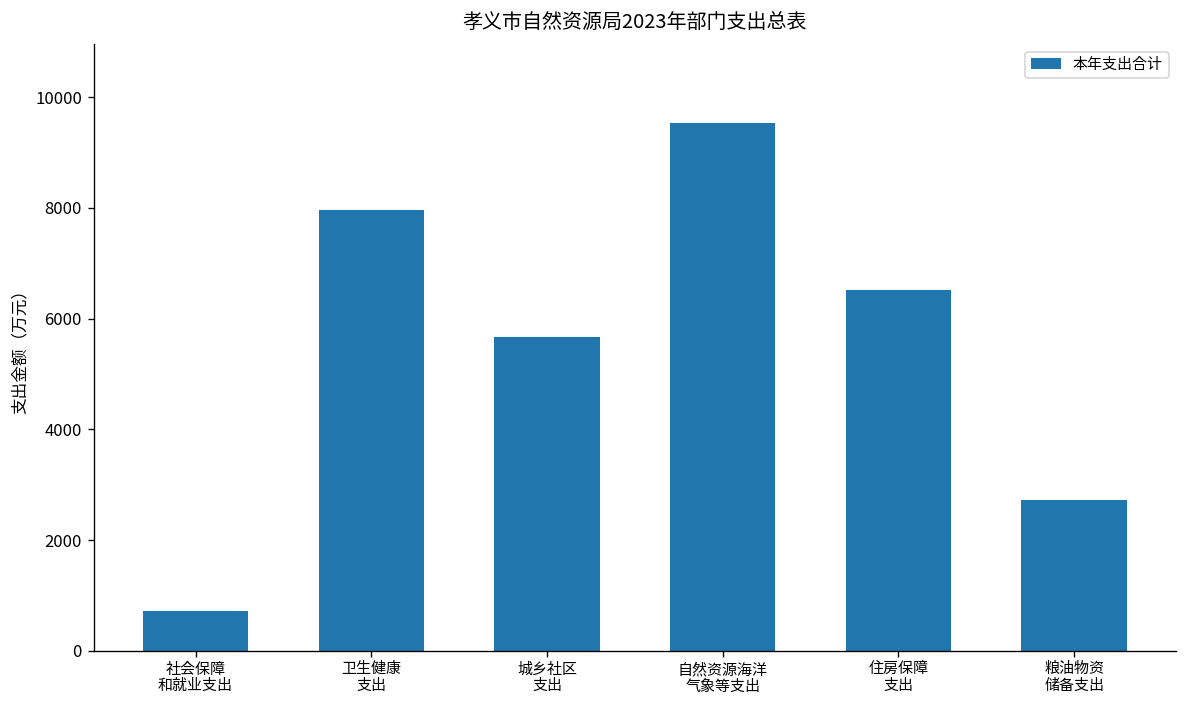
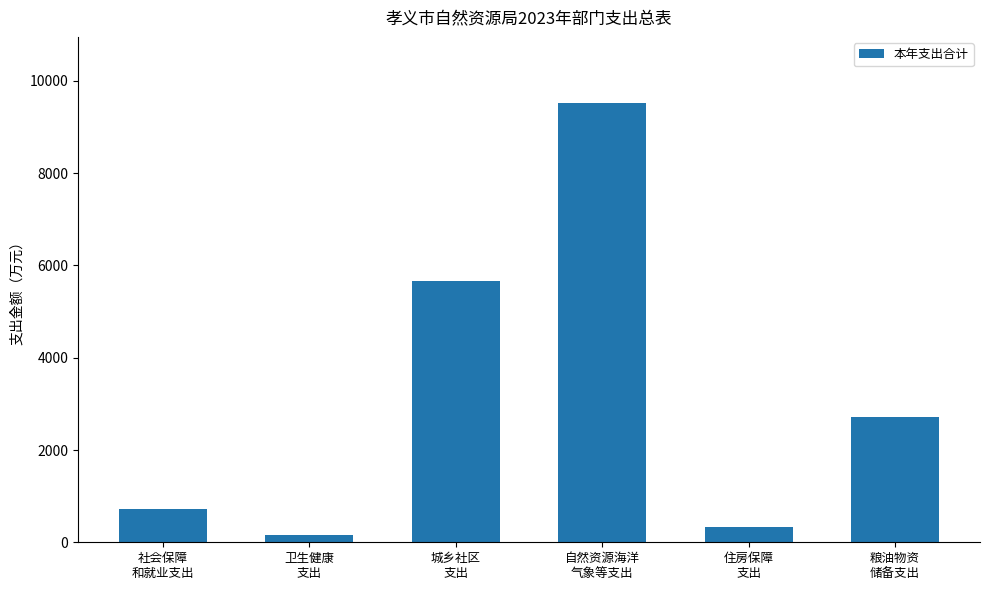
  {
    "社会保障 和就业支出": 700,
-   "卫生健康 支出": 8000,
+   "卫生健康 支出": 200,
    "城乡社区 支出": 5700,
    "自然资源海洋 气象等支出": 9500,
-   "住房保障 支出": 6500,
+   "住房保障 支出": 300,
    "粮油物资 储备支出": 2700
  }
